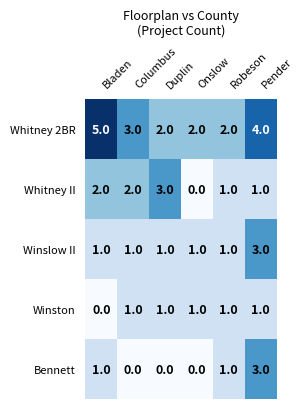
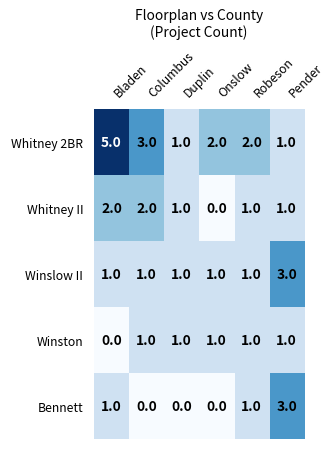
  {
    "Whitney 2BR": {
      "Bladen": 5.0,
      "Columbus": 3.0,
-     "Duplin": 2.0,
+     "Duplin": 1.0,
      "Onslow": 2.0,
      "Robeson": 2.0,
-     "Pender": 4.0
+     "Pender": 1.0
    },
    "Whitney II": {
      "Bladen": 2.0,
      "Columbus": 2.0,
-     "Duplin": 3.0,
+     "Duplin": 1.0,
      "Onslow": 0.0,
      "Robeson": 1.0,
      "Pender": 1.0
    },
    "Winslow II": {
      "Bladen": 1.0,
      "Columbus": 1.0,
      "Duplin": 1.0,
      "Onslow": 1.0,
      "Robeson": 1.0,
      "Pender": 3.0
    },
    "Winston": {
      "Bladen": 0.0,
      "Columbus": 1.0,
      "Duplin": 1.0,
      "Onslow": 1.0,
      "Robeson": 1.0,
      "Pender": 1.0
    },
    "Bennett": {
      "Bladen": 1.0,
      "Columbus": 0.0,
      "Duplin": 0.0,
      "Onslow": 0.0,
      "Robeson": 1.0,
      "Pender": 3.0
    }
  }
